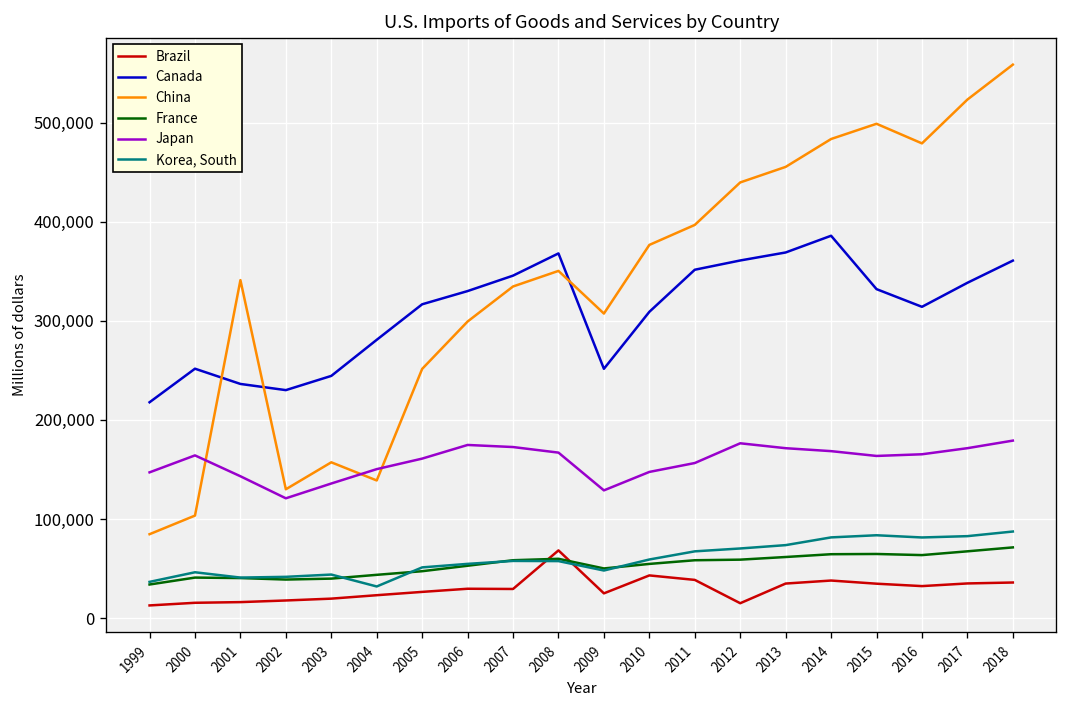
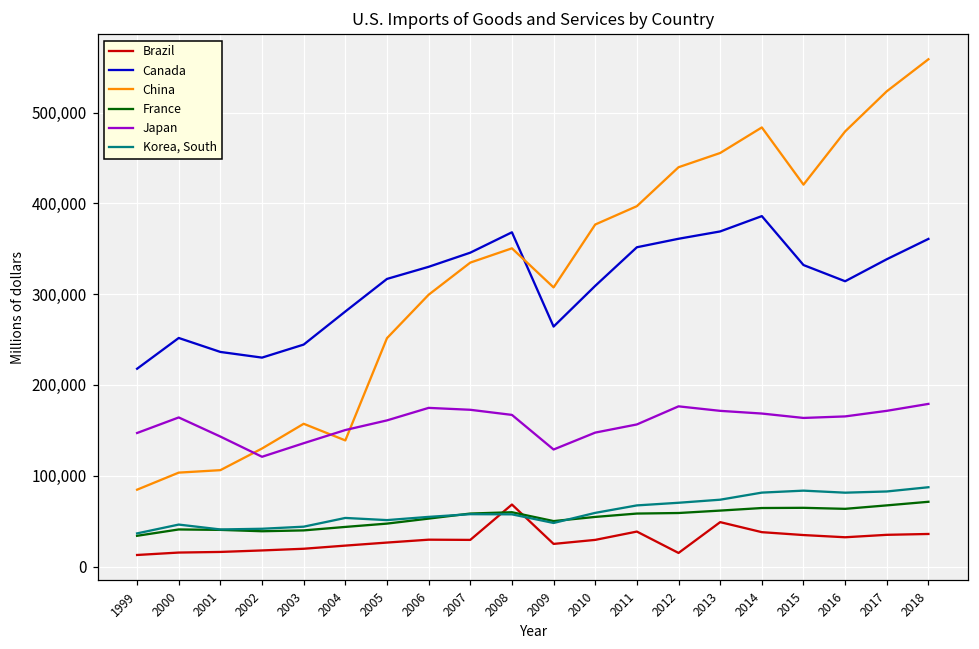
  {
    "Brazil": {
      "1999": "10,000",
      "2000": "20,000",
      "2001": "20,000",
      "2002": "20,000",
      "2003": "20,000",
      "2004": "20,000",
      "2005": "30,000",
      "2006": "30,000",
      "2007": "30,000",
      "2008": "70,000",
      "2009": "20,000",
-     "2010": "40,000",
+     "2010": "30,000",
      "2011": "40,000",
      "2012": "10,000",
-     "2013": "30,000",
+     "2013": "50,000",
      "2014": "40,000",
      "2015": "30,000",
      "2016": "30,000",
      "2017": "30,000",
      "2018": "40,000"
    },
    "Canada": {
      "1999": "220,000",
      "2000": "250,000",
      "2001": "240,000",
      "2002": "230,000",
      "2003": "240,000",
      "2004": "280,000",
      "2005": "320,000",
      "2006": "330,000",
      "2007": "350,000",
      "2008": "370,000",
-     "2009": "250,000",
+     "2009": "260,000",
      "2010": "310,000",
      "2011": "350,000",
      "2012": "360,000",
      "2013": "370,000",
      "2014": "390,000",
      "2015": "330,000",
      "2016": "310,000",
      "2017": "340,000",
      "2018": "360,000"
    },
    "China": {
      "1999": "80,000",
      "2000": "100,000",
-     "2001": "340,000",
+     "2001": "110,000",
      "2002": "130,000",
      "2003": "160,000",
      "2004": "140,000",
      "2005": "250,000",
      "2006": "300,000",
      "2007": "330,000",
      "2008": "350,000",
      "2009": "310,000",
      "2010": "380,000",
      "2011": "400,000",
      "2012": "440,000",
      "2013": "460,000",
      "2014": "480,000",
-     "2015": "500,000",
+     "2015": "420,000",
      "2016": "480,000",
      "2017": "520,000",
      "2018": "560,000"
    },
    "France": {
      "2000": "40,000",
      "2003": "40,000",
      "2004": "40,000",
      "2005": "50,000",
      "2010": "50,000",
      "2011": "60,000",
      "2012": "60,000",
      "2013": "60,000",
      "2014": "60,000",
      "2015": "60,000",
      "2016": "60,000",
      "2017": "70,000",
      "2018": "70,000"
    },
    "Japan": {
      "1999": "150,000",
      "2000": "160,000",
      "2001": "140,000",
      "2002": "120,000",
      "2003": "140,000",
      "2004": "150,000",
      "2005": "160,000",
      "2006": "170,000",
      "2007": "170,000",
      "2008": "170,000",
      "2009": "130,000",
      "2010": "150,000",
      "2011": "160,000",
      "2012": "180,000",
      "2013": "170,000",
      "2014": "170,000",
      "2015": "160,000",
      "2016": "170,000",
      "2017": "170,000",
      "2018": "180,000"
    },
    "Korea, South": {
      "2000": "50,000",
      "2003": "40,000",
-     "2004": "30,000",
+     "2004": "50,000",
      "2005": "50,000",
      "2010": "60,000",
      "2011": "70,000",
      "2012": "70,000",
      "2013": "70,000",
      "2014": "80,000",
      "2015": "80,000",
      "2016": "80,000",
      "2017": "80,000",
      "2018": "90,000"
    }
  }
